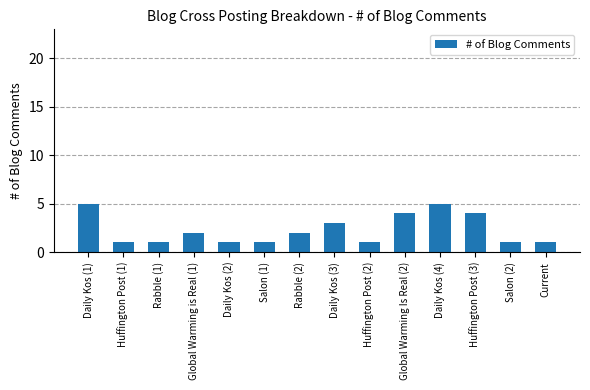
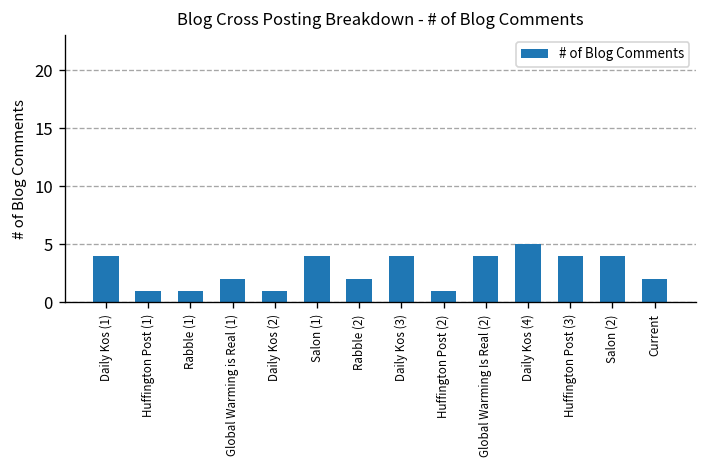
  {
-   "Daily Kos (1)": 5,
+   "Daily Kos (1)": 4,
    "Huffington Post (1)": 1,
    "Rabble (1)": 1,
    "Global Warming is Real (1)": 2,
    "Daily Kos (2)": 1,
-   "Salon (1)": 1,
+   "Salon (1)": 4,
    "Rabble (2)": 2,
-   "Daily Kos (3)": 3,
+   "Daily Kos (3)": 4,
    "Huffington Post (2)": 1,
    "Global Warming Is Real (2)": 4,
    "Daily Kos (4)": 5,
    "Huffington Post (3)": 4,
-   "Salon (2)": 1,
-   "Current": 1
+   "Salon (2)": 4,
+   "Current": 2
  }
